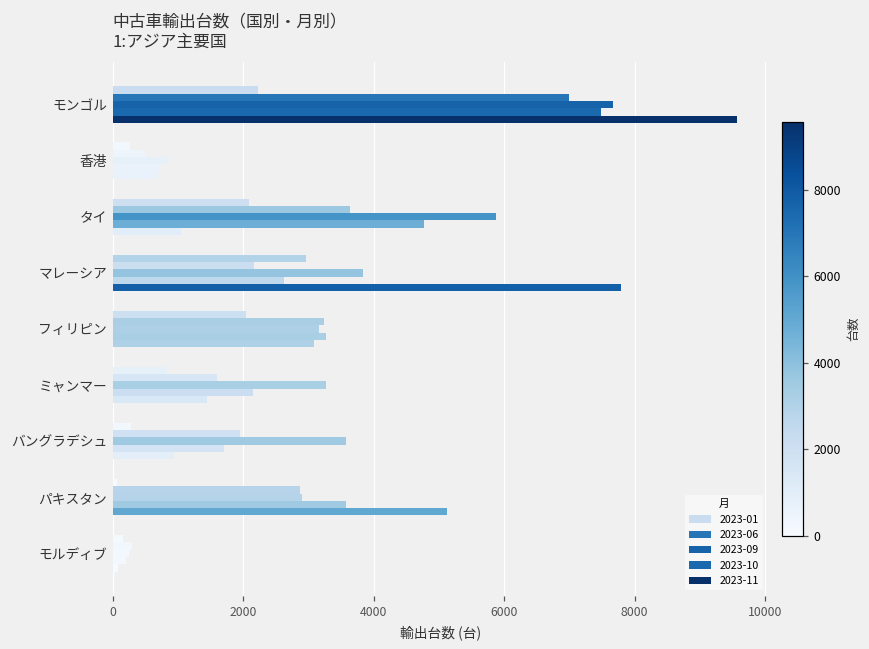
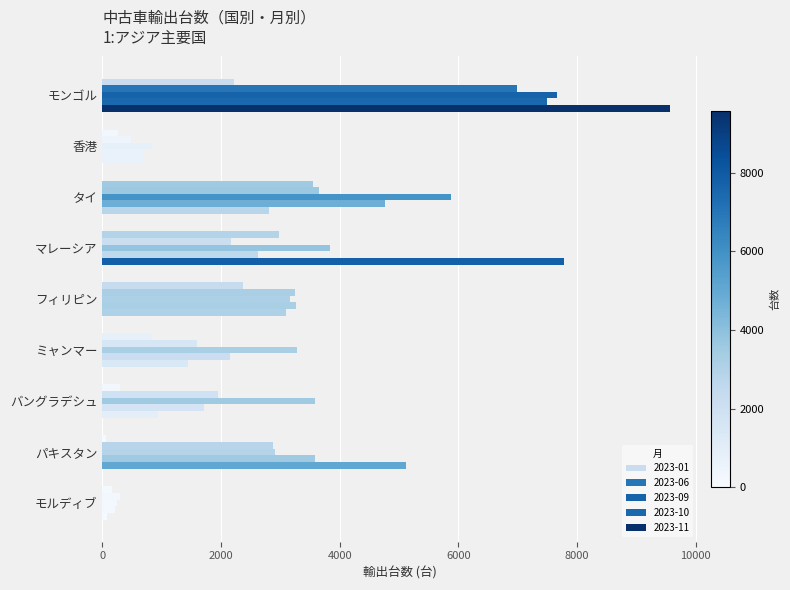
  {
    "2023-01": {
      "モンゴル": 2200,
      "香港": 300,
-     "タイ": 2100,
+     "タイ": 3600,
      "マレーシア": 3000,
-     "フィリピン": 2000,
+     "フィリピン": 2400,
      "ミャンマー": 800,
      "バングラデシュ": 300,
      "パキスタン": 100,
      "モルディブ": 200
    },
    "2023-11": {
      "モンゴル": 9600,
      "香港": 700,
-     "タイ": 1100,
+     "タイ": 2800,
      "マレーシア": 7800,
      "フィリピン": 3100,
      "ミャンマー": 1400,
      "バングラデシュ": 900,
      "パキスタン": 5100,
      "モルディブ": 100
    }
  }
